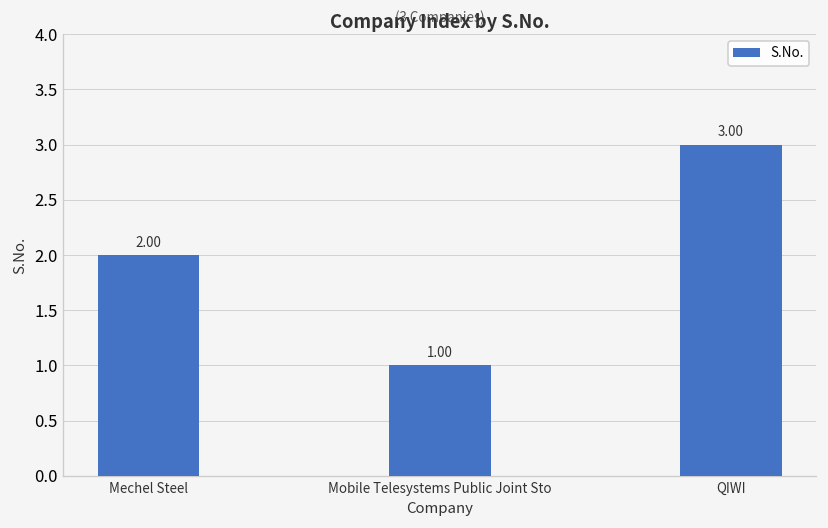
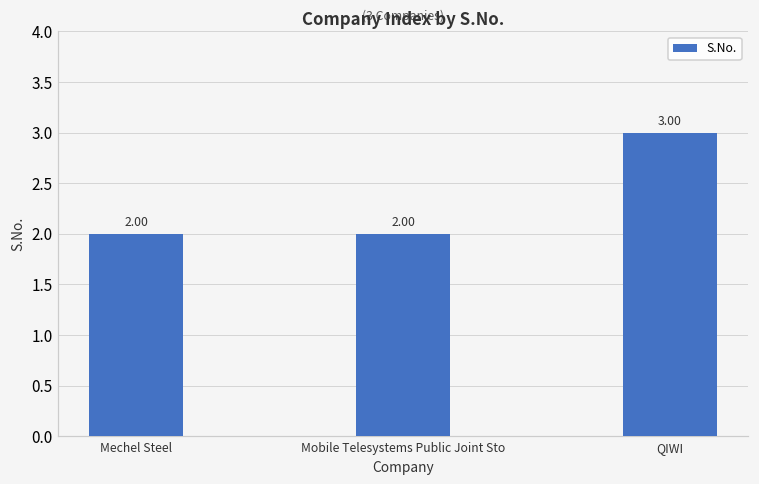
  {
    "Mechel Steel": 2.00,
-   "Mobile Telesystems Public Joint Sto": 1.00,
+   "Mobile Telesystems Public Joint Sto": 2.00,
    "QIWI": 3.00
  }
